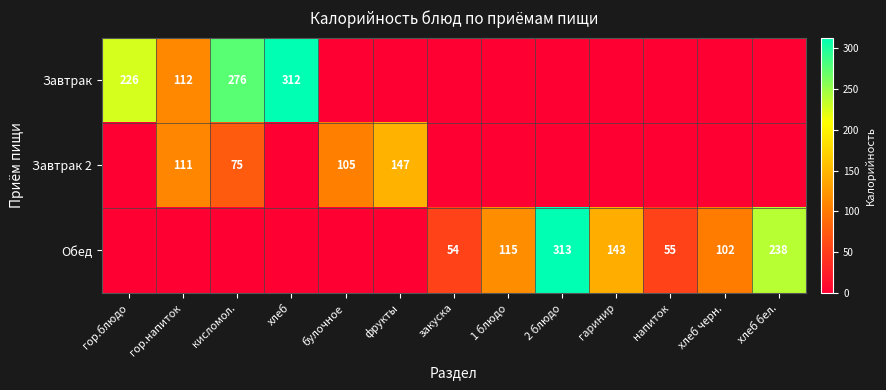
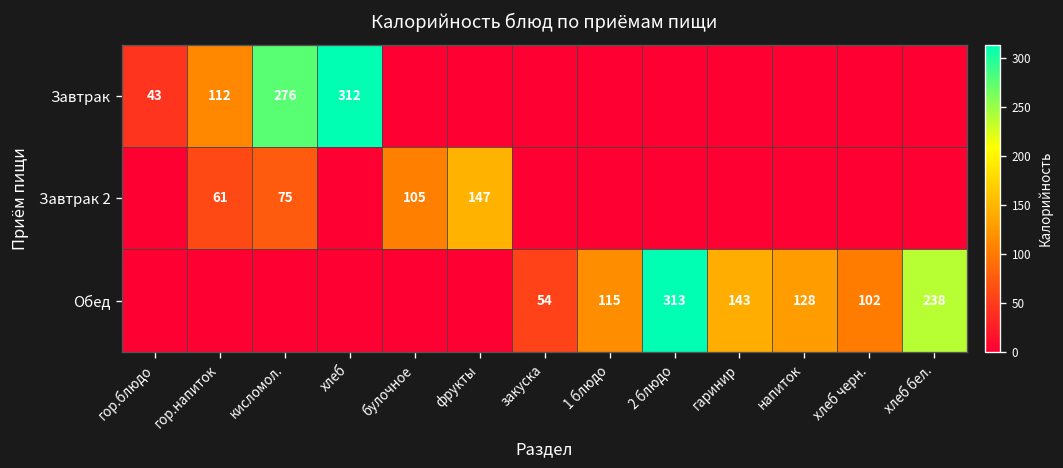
  {
    "Завтрак": {
-     "гор.блюдо": 226,
+     "гор.блюдо": 43,
      "гор.напиток": 112,
      "кисломол.": 276,
      "хлеб": 312
    },
    "Завтрак 2": {
-     "гор.напиток": 111,
+     "гор.напиток": 61,
      "кисломол.": 75,
      "булочное": 105,
      "фрукты": 147
    },
    "Обед": {
      "закуска": 54,
      "1 блюдо": 115,
      "2 блюдо": 313,
      "гаринир": 143,
-     "напиток": 55,
+     "напиток": 128,
      "хлеб черн.": 102,
      "хлеб бел.": 238
    }
  }
